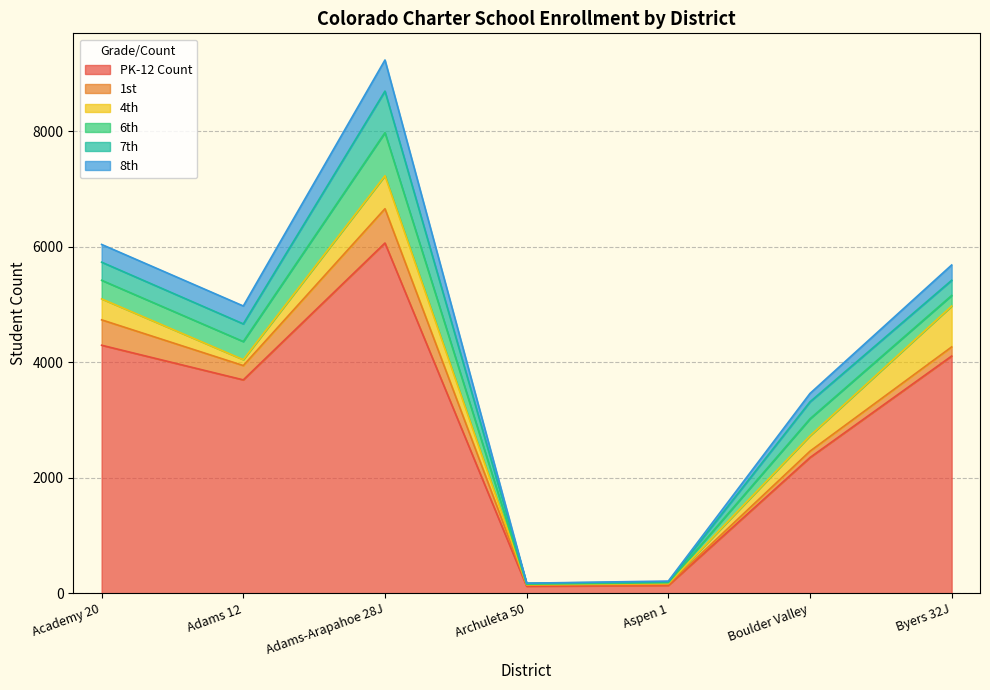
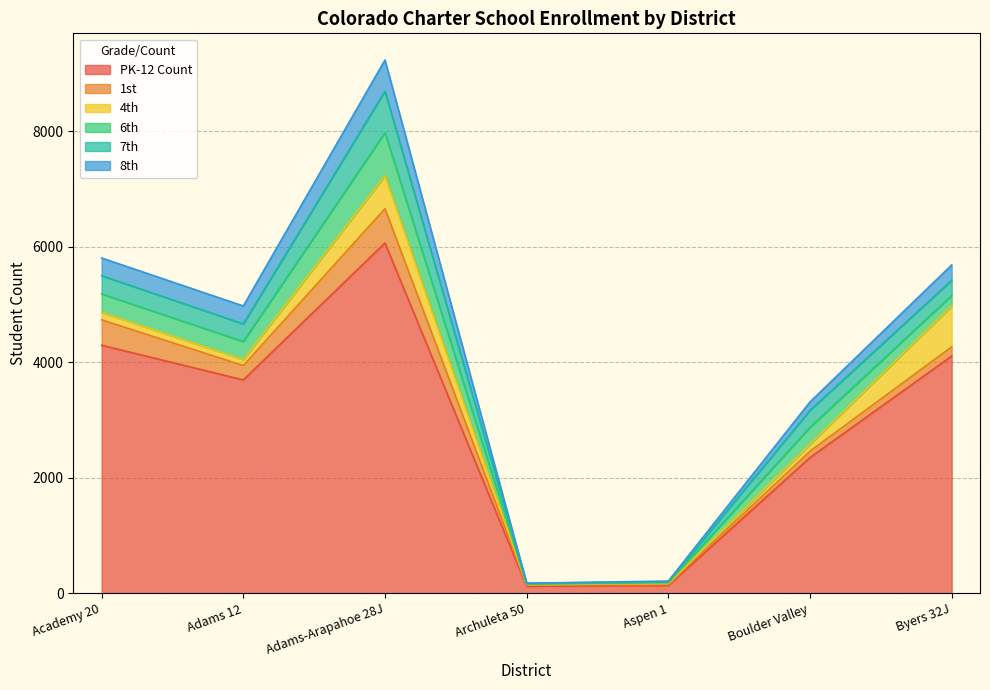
  {
    "4th": {
-     "Academy 20": 400,
+     "Academy 20": 100,
      "Adams 12": 100,
      "Adams-Arapahoe 28J": 600,
-     "Boulder Valley": 300,
+     "Boulder Valley": 100,
      "Byers 32J": 700
    },
    "8th": {
      "Academy 20": 300,
      "Adams 12": 300,
      "Adams-Arapahoe 28J": 500,
      "Boulder Valley": 100,
      "Byers 32J": 300
    }
  }
